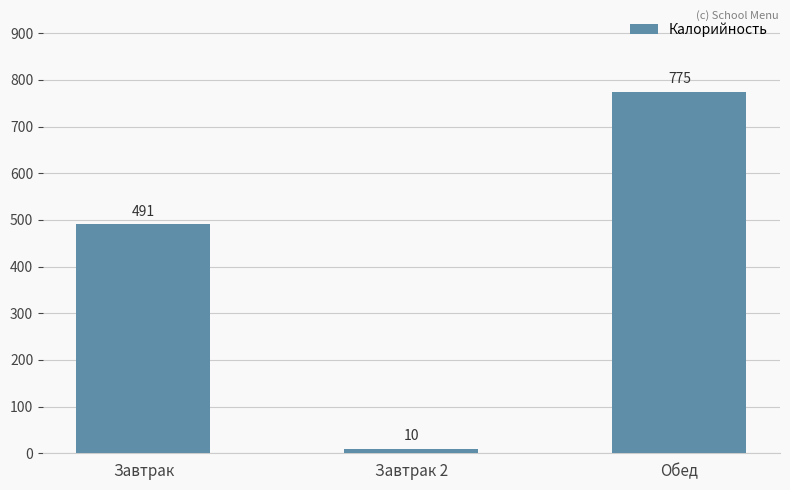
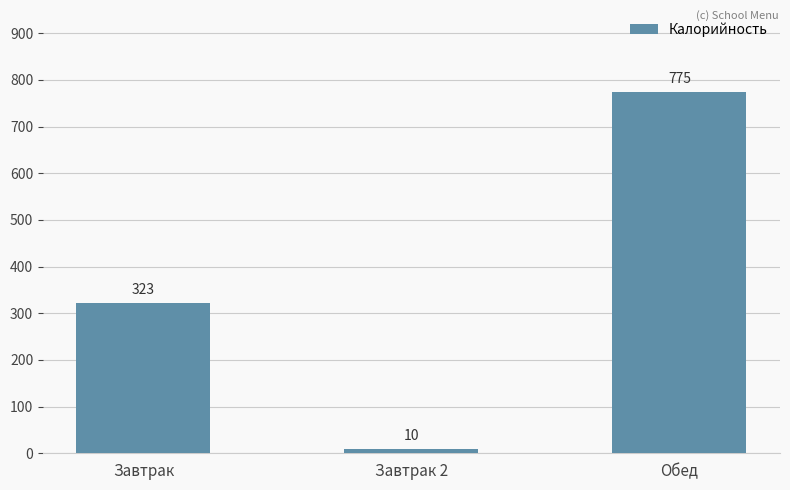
  {
-   "Завтрак": 491,
+   "Завтрак": 323,
    "Завтрак 2": 10,
    "Обед": 775
  }
